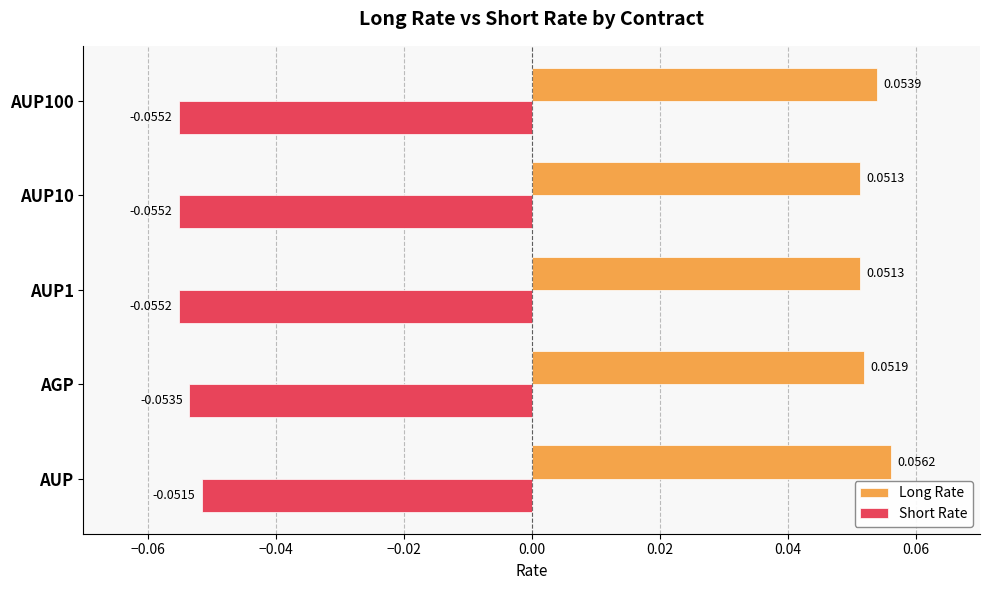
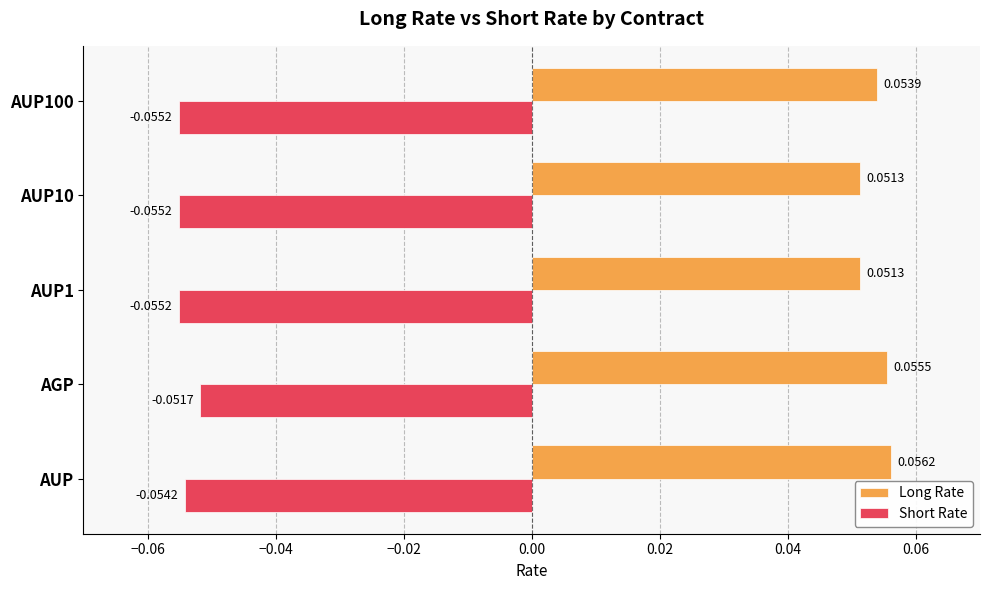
  {
    "Long Rate": {
      "AUP100": 0.0539,
      "AUP10": 0.0513,
      "AUP1": 0.0513,
-     "AGP": 0.0519,
+     "AGP": 0.0555,
      "AUP": 0.0562
    },
    "Short Rate": {
      "AUP100": -0.0552,
      "AUP10": -0.0552,
      "AUP1": -0.0552,
-     "AGP": -0.0535,
-     "AUP": -0.0515
+     "AGP": -0.0517,
+     "AUP": -0.0542
    }
  }
